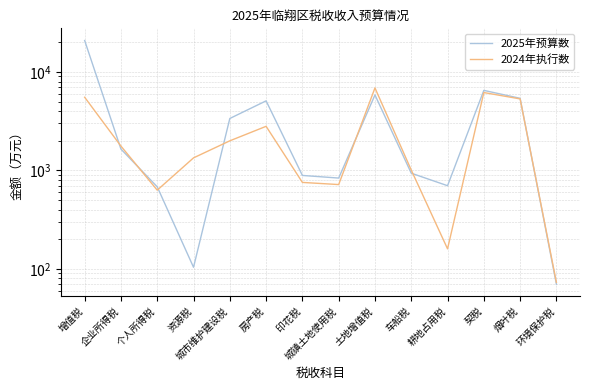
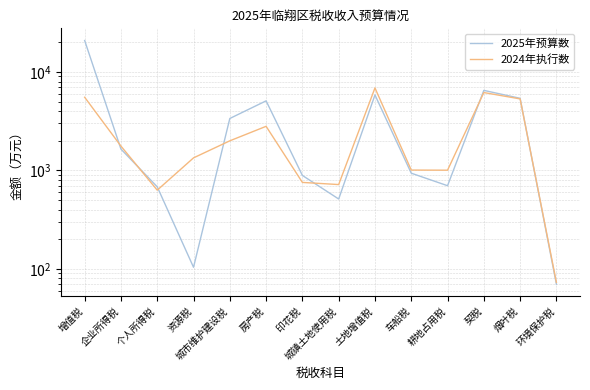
  {
    "2025年预算数": {
      "增值税": 21000,
      "企业所得税": 1600,
      "个人所得税": 700,
      "资源税": 100,
      "城市维护建设税": 3400,
      "房产税": 5000,
      "印花税": 900,
-     "城镇土地使用税": 800,
+     "城镇土地使用税": 500,
      "土地增值税": 6000,
      "车船税": 900,
      "耕地占用税": 700
    },
    "2024年执行数": {
      "增值税": 6000,
      "企业所得税": 1800,
      "个人所得税": 600,
      "资源税": 1300,
      "城市维护建设税": 2000,
      "房产税": 2800,
      "印花税": 800,
      "城镇土地使用税": 700,
      "土地增值税": 7000,
      "车船税": 1000,
-     "耕地占用税": 160
+     "耕地占用税": 1000
    }
  }
